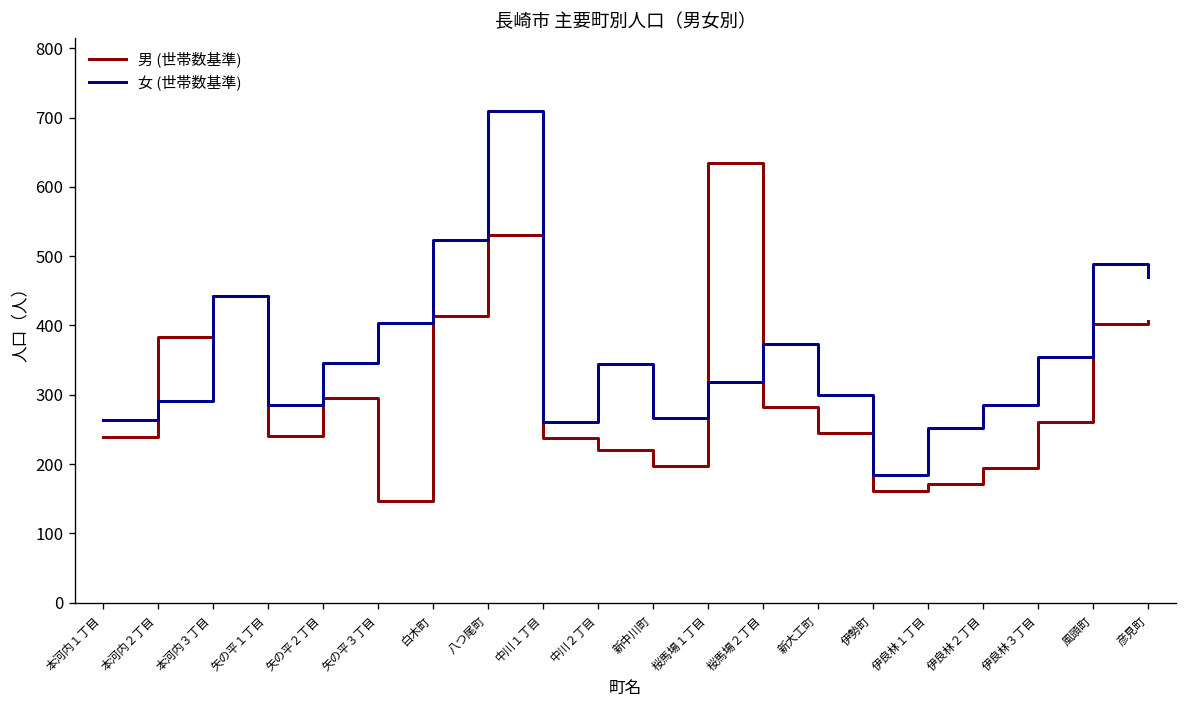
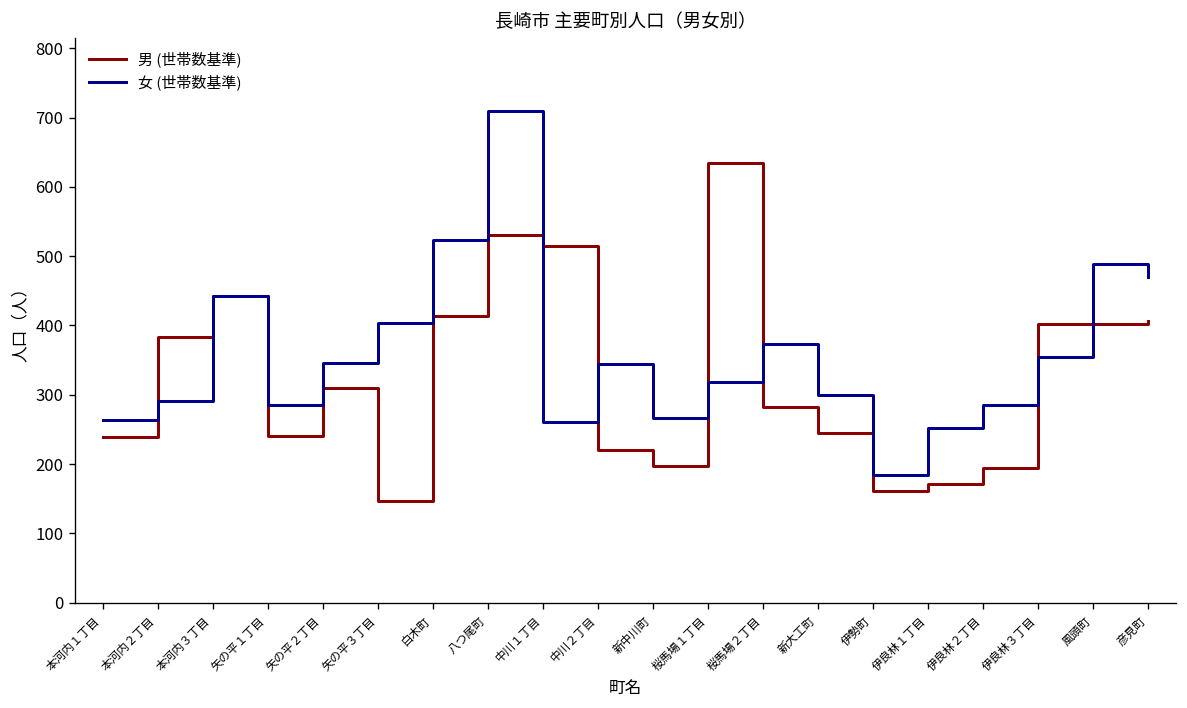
  {
    "男 (世帯数基準)": {
      "本河内１丁目": 240,
      "本河内２丁目": 380,
      "矢の平１丁目": 240,
-     "矢の平２丁目": 300,
+     "矢の平２丁目": 310,
      "矢の平３丁目": 150,
      "白木町": 410,
      "八つ尾町": 530,
-     "中川１丁目": 240,
+     "中川１丁目": 510,
      "中川２丁目": 220,
      "新中川町": 200,
      "桜馬場１丁目": 630,
      "桜馬場２丁目": 280,
      "新大工町": 250,
      "伊勢町": 160,
      "伊良林１丁目": 170,
      "伊良林２丁目": 190,
-     "伊良林３丁目": 260,
+     "伊良林３丁目": 400,
      "風頭町": 400,
      "彦見町": 410
    },
    "女 (世帯数基準)": {
      "本河内１丁目": 260,
      "本河内２丁目": 290,
      "矢の平１丁目": 290,
      "矢の平２丁目": 350,
      "矢の平３丁目": 400,
      "白木町": 520,
      "八つ尾町": 710,
      "中川１丁目": 260,
      "中川２丁目": 340,
      "新中川町": 270,
      "桜馬場１丁目": 320,
      "桜馬場２丁目": 370,
      "新大工町": 300,
      "伊勢町": 190,
      "伊良林１丁目": 250,
      "伊良林２丁目": 290,
      "伊良林３丁目": 360,
      "風頭町": 490,
      "彦見町": 470
    }
  }
